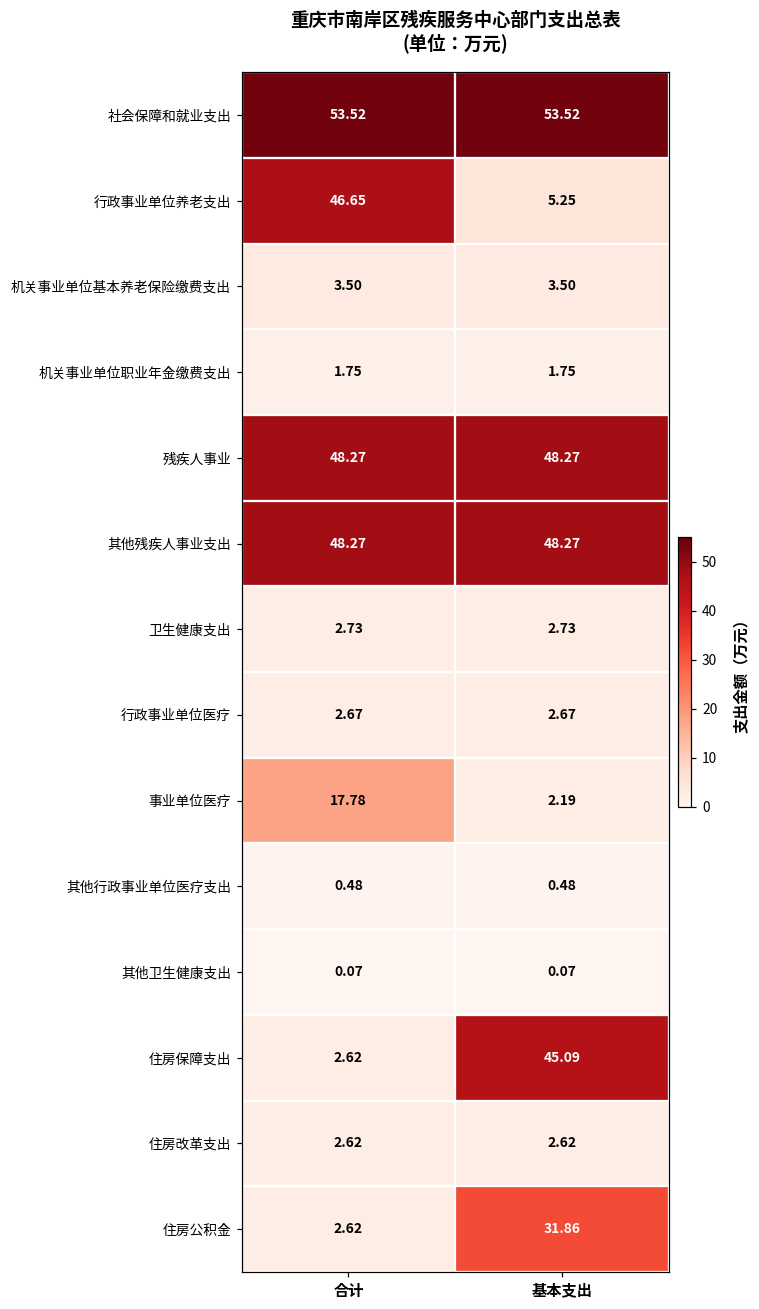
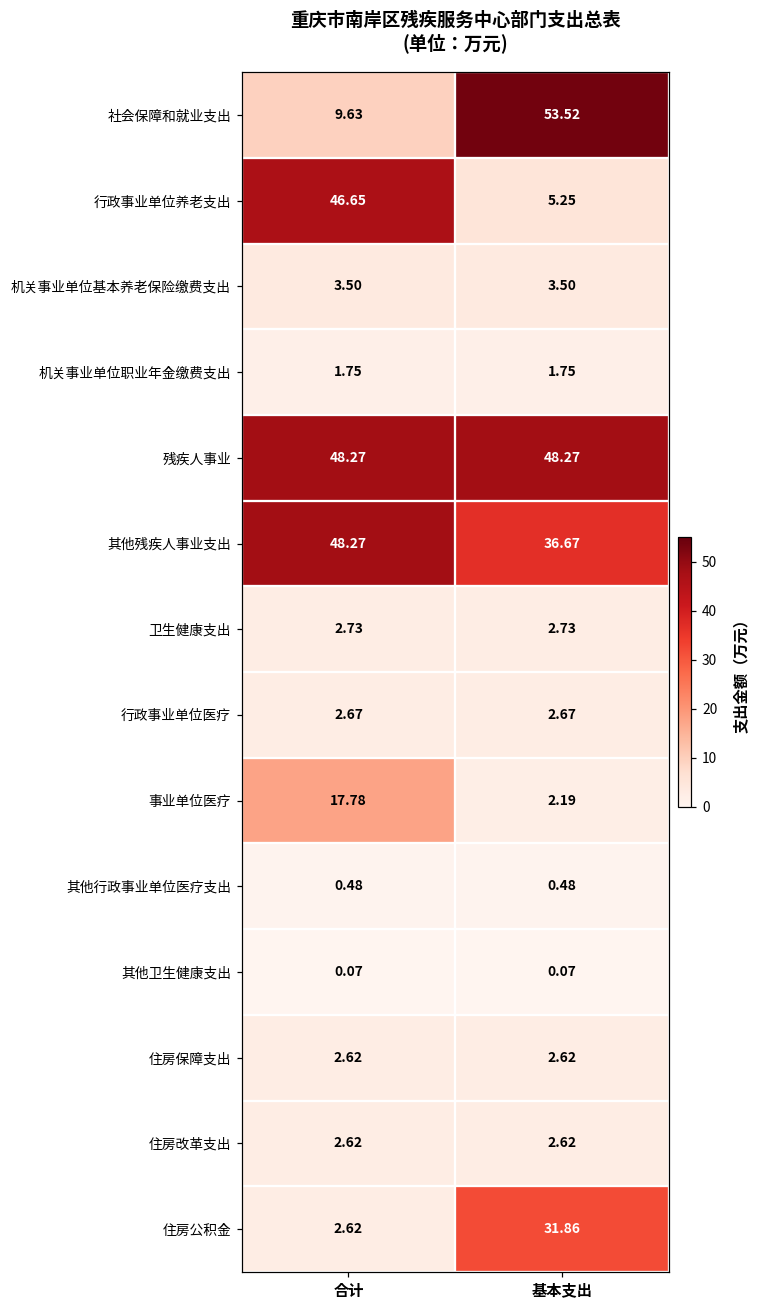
  {
    "社会保障和就业支出": {
-     "合计": 53.52,
+     "合计": 9.63,
      "基本支出": 53.52
    },
    "行政事业单位养老支出": {
      "合计": 46.65,
      "基本支出": 5.25
    },
    "机关事业单位基本养老保险缴费支出": {
      "合计": 3.50,
      "基本支出": 3.50
    },
    "机关事业单位职业年金缴费支出": {
      "合计": 1.75,
      "基本支出": 1.75
    },
    "残疾人事业": {
      "合计": 48.27,
      "基本支出": 48.27
    },
    "其他残疾人事业支出": {
      "合计": 48.27,
-     "基本支出": 48.27
+     "基本支出": 36.67
    },
    "卫生健康支出": {
      "合计": 2.73,
      "基本支出": 2.73
    },
    "行政事业单位医疗": {
      "合计": 2.67,
      "基本支出": 2.67
    },
    "事业单位医疗": {
      "合计": 17.78,
      "基本支出": 2.19
    },
    "其他行政事业单位医疗支出": {
      "合计": 0.48,
      "基本支出": 0.48
    },
    "其他卫生健康支出": {
      "合计": 0.07,
      "基本支出": 0.07
    },
    "住房保障支出": {
      "合计": 2.62,
-     "基本支出": 45.09
+     "基本支出": 2.62
    },
    "住房改革支出": {
      "合计": 2.62,
      "基本支出": 2.62
    },
    "住房公积金": {
      "合计": 2.62,
      "基本支出": 31.86
    }
  }
